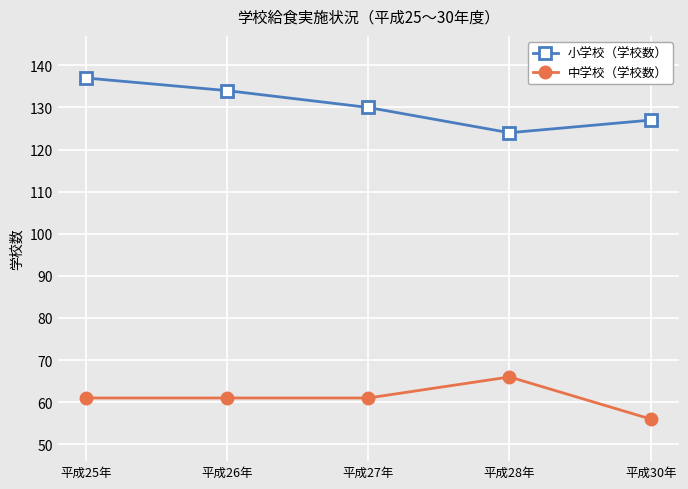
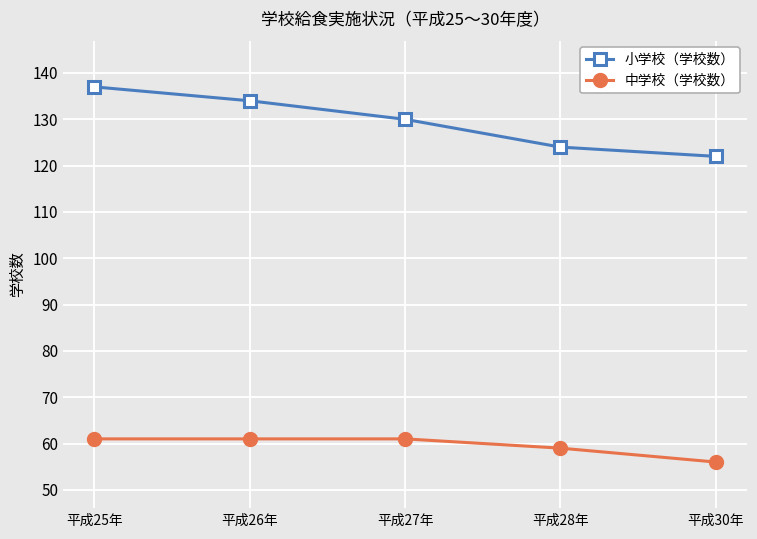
  {
    "小学校（学校数）": {
      "平成25年": 137,
      "平成26年": 134,
      "平成27年": 130,
      "平成28年": 124,
-     "平成30年": 127
+     "平成30年": 122
    },
    "中学校（学校数）": {
      "平成25年": 61,
      "平成26年": 61,
      "平成27年": 61,
-     "平成28年": 66,
+     "平成28年": 59,
      "平成30年": 56
    }
  }
